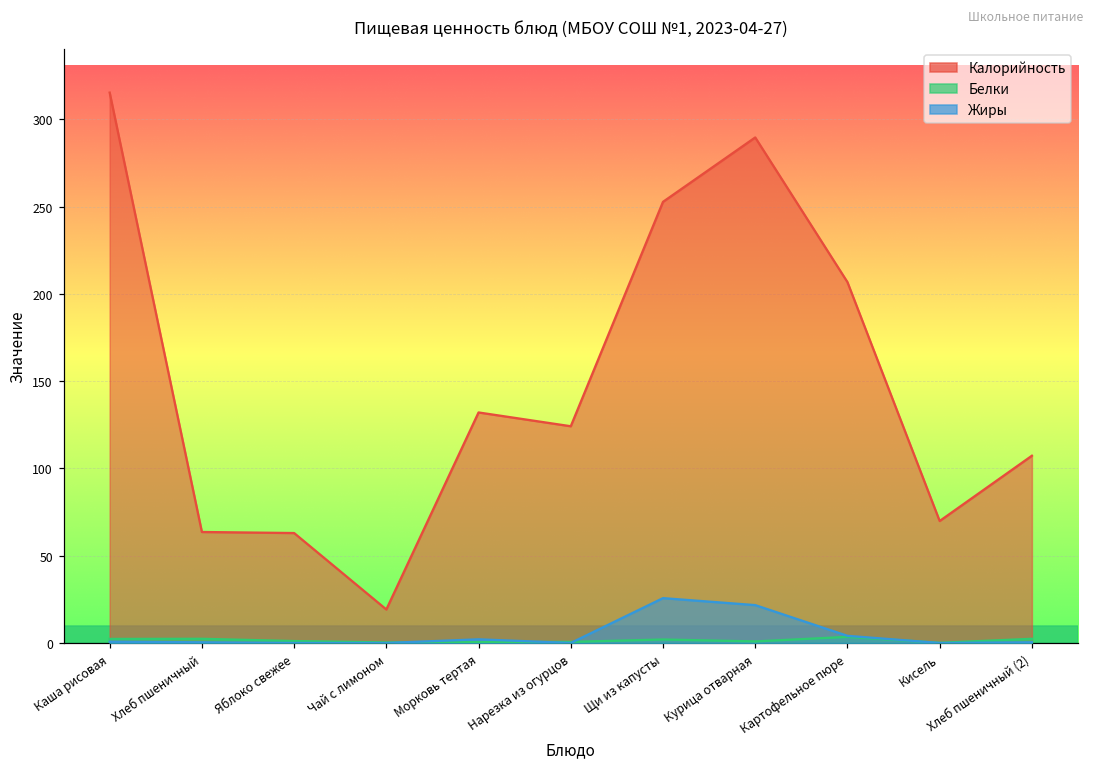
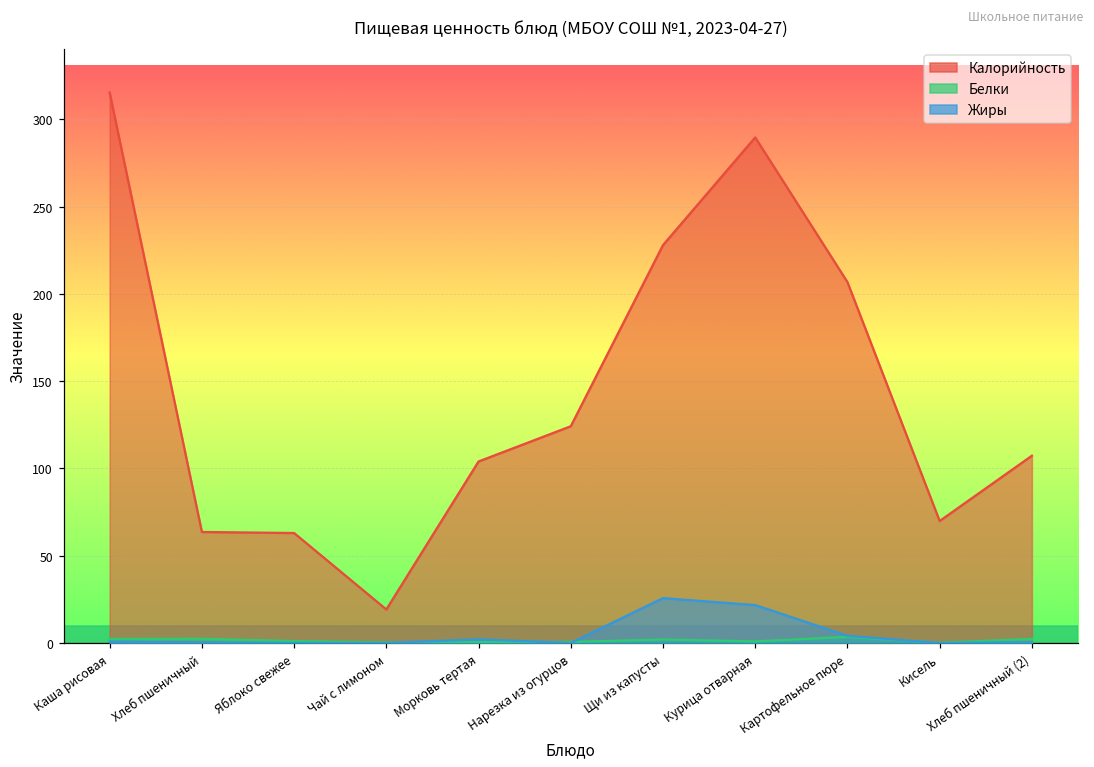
  {
    "Калорийность": {
      "Каша рисовая": 315,
      "Хлеб пшеничный": 64,
      "Яблоко свежее": 63,
      "Чай с лимоном": 19,
-     "Морковь тертая": 132,
+     "Морковь тертая": 104,
      "Нарезка из огурцов": 124,
-     "Щи из капусты": 253,
+     "Щи из капусты": 228,
      "Курица отварная": 290,
      "Картофельное пюре": 207,
      "Кисель": 70,
      "Хлеб пшеничный (2)": 107
    },
    "Жиры": {
      "Щи из капусты": 26,
      "Курица отварная": 22
    }
  }
